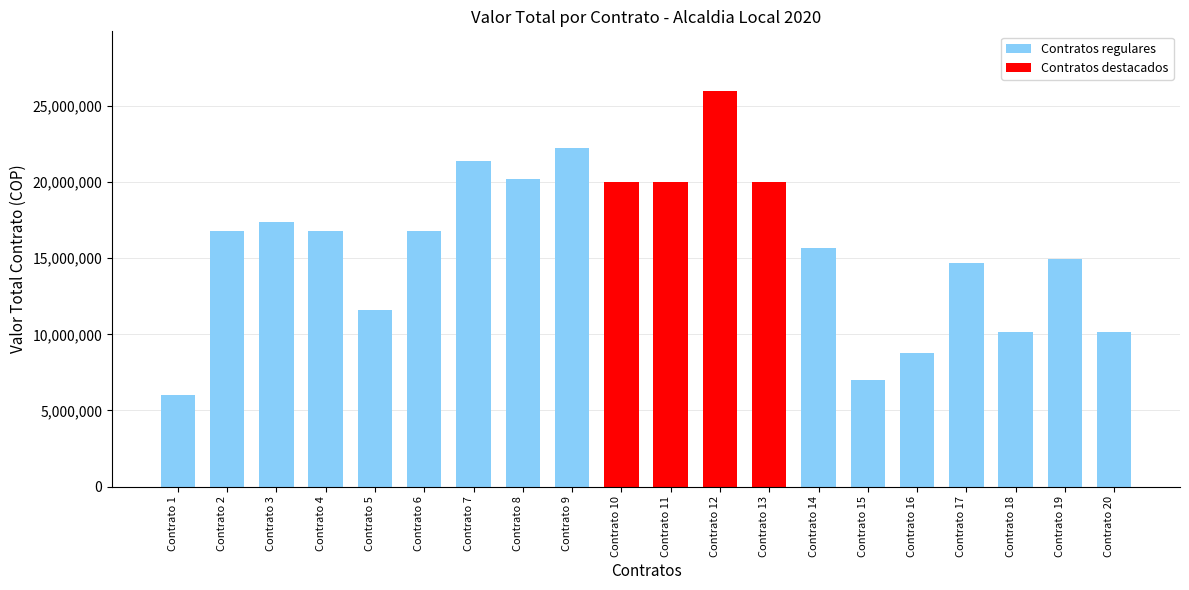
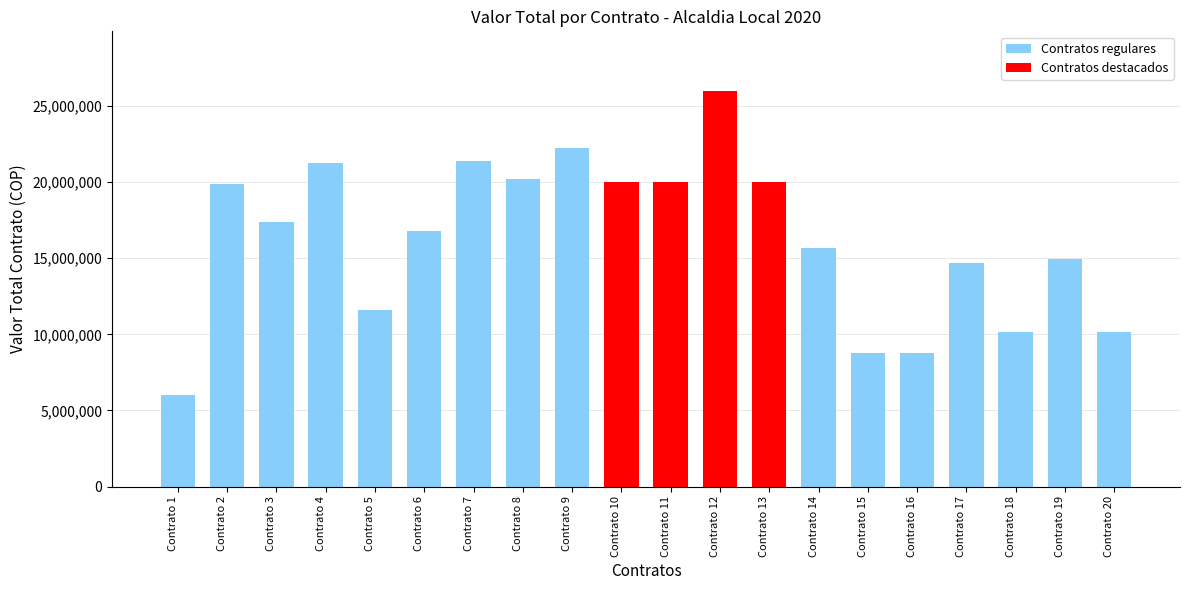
  {
    "Contrato 1": "6,000,000",
-   "Contrato 2": "16,800,000",
+   "Contrato 2": "19,900,000",
    "Contrato 3": "17,400,000",
-   "Contrato 4": "16,800,000",
+   "Contrato 4": "21,300,000",
    "Contrato 5": "11,600,000",
    "Contrato 6": "16,800,000",
    "Contrato 7": "21,400,000",
    "Contrato 8": "20,200,000",
    "Contrato 9": "22,200,000",
    "Contrato 10": "20,000,000",
    "Contrato 11": "20,000,000",
    "Contrato 12": "26,000,000",
    "Contrato 13": "20,000,000",
    "Contrato 14": "15,700,000",
-   "Contrato 15": "7,000,000",
+   "Contrato 15": "8,800,000",
    "Contrato 16": "8,800,000",
    "Contrato 17": "14,700,000",
    "Contrato 18": "10,200,000",
    "Contrato 19": "14,900,000",
    "Contrato 20": "10,200,000"
  }
